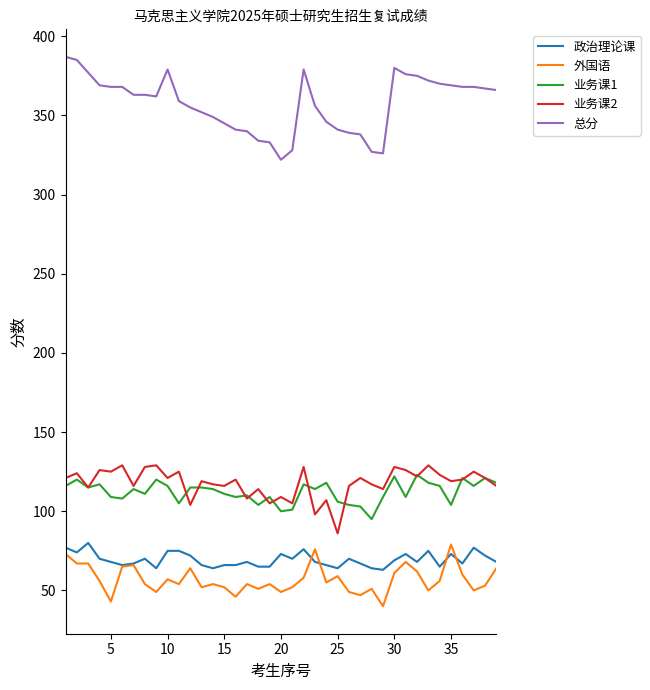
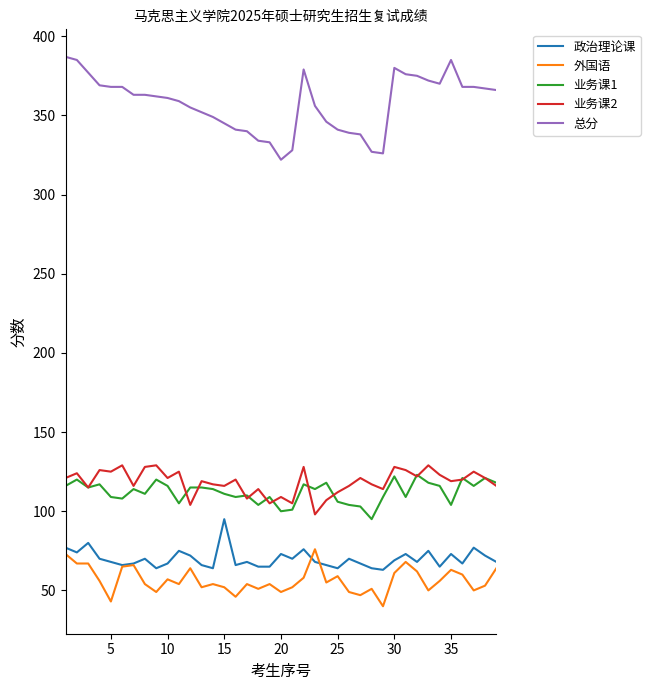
  {
    "政治理论课": {
      "5": 68,
-     "10": 75,
-     "15": 66,
+     "10": 67,
+     "15": 95,
      "20": 73,
      "25": 64,
      "30": 69,
      "35": 73
    },
    "外国语": {
      "5": 43,
      "10": 57,
      "15": 52,
      "20": 49,
      "25": 59,
      "30": 61,
-     "35": 79
+     "35": 63
    },
    "业务课1": {
      "5": 109,
      "10": 116,
      "15": 111,
      "20": 100,
      "25": 106,
      "30": 122,
      "35": 104
    },
    "业务课2": {
      "5": 125,
      "10": 121,
      "15": 116,
      "20": 109,
-     "25": 86,
+     "25": 112,
      "30": 128,
      "35": 119
    },
    "总分": {
      "5": 368,
-     "10": 379,
+     "10": 361,
      "15": 345,
      "20": 322,
      "25": 341,
      "30": 380,
-     "35": 369
+     "35": 385
    }
  }
